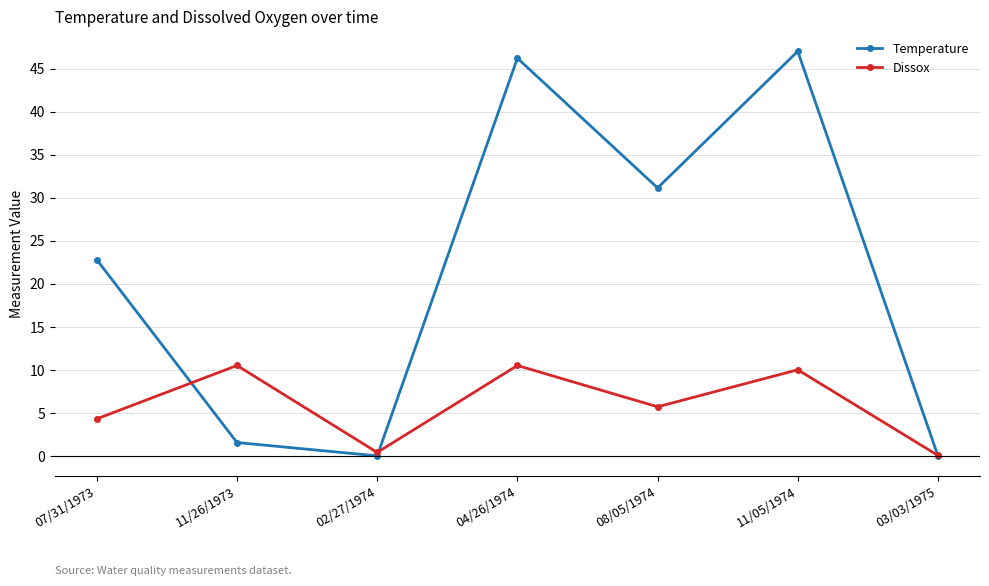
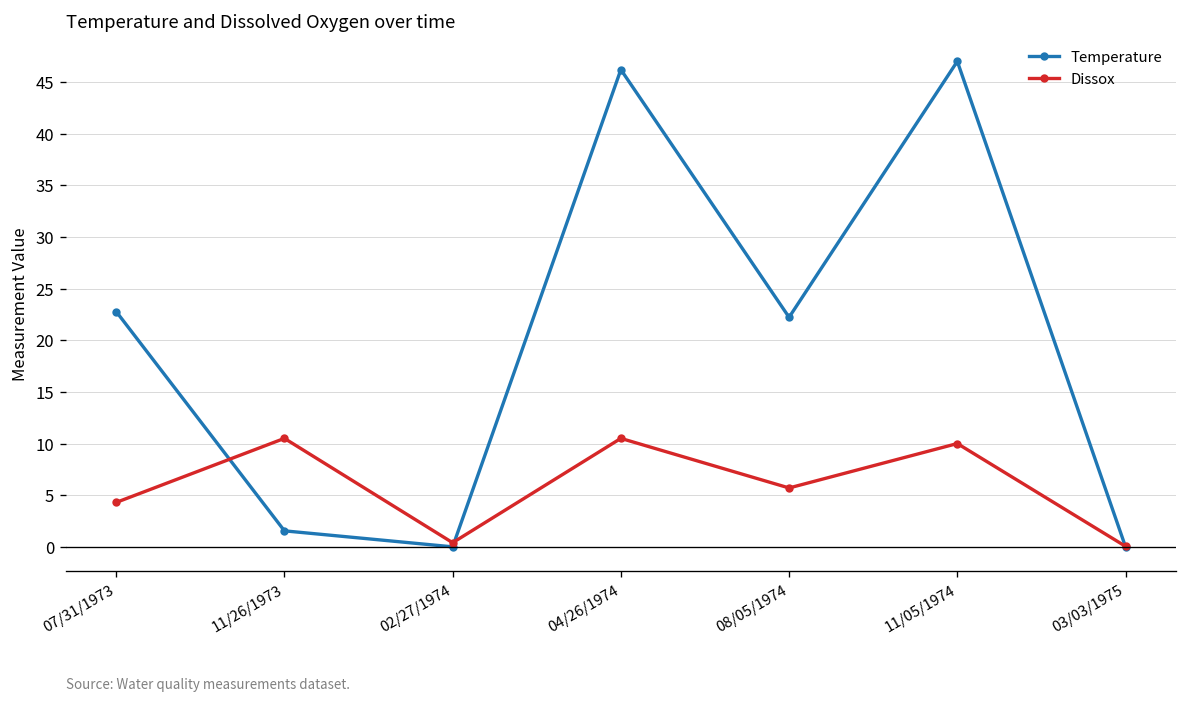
  {
    "Temperature": {
      "07/31/1973": 23,
      "11/26/1973": 2,
      "02/27/1974": 0,
      "04/26/1974": 46,
-     "08/05/1974": 31,
+     "08/05/1974": 22,
      "11/05/1974": 47
    },
    "Dissox": {
      "07/31/1973": 4,
      "11/26/1973": 11,
      "02/27/1974": 0,
      "04/26/1974": 11,
      "08/05/1974": 6,
      "11/05/1974": 10
    }
  }
